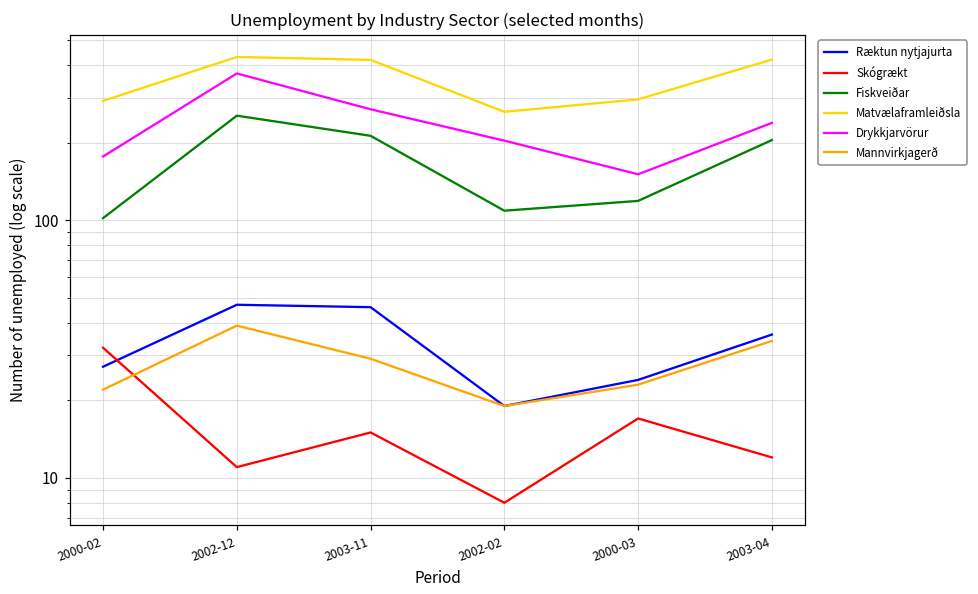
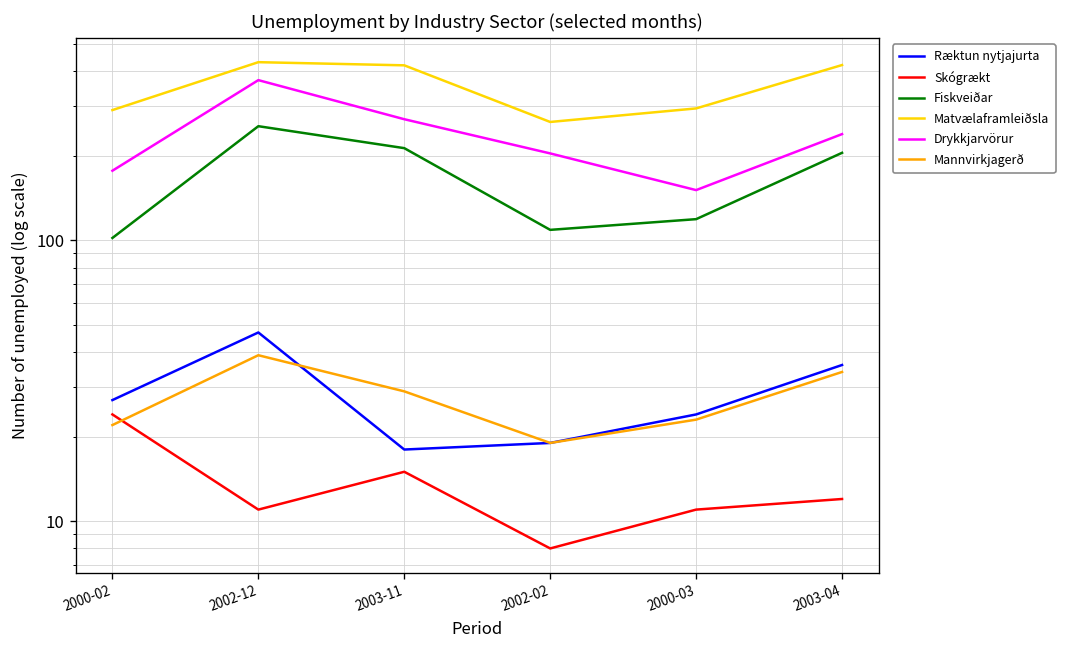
  {
    "Ræktun nytjajurta": {
      "2000-02": 27,
      "2002-12": 47,
-     "2003-11": 46,
+     "2003-11": 18,
      "2000-03": 24,
      "2003-04": 36
    },
    "Skógrækt": {
-     "2000-02": 32,
+     "2000-02": 24,
      "2002-12": 11,
      "2003-11": 15,
      "2002-02": 8,
-     "2000-03": 17,
+     "2000-03": 11,
      "2003-04": 12
    },
    "Fiskveiðar": {
      "2000-02": 100,
      "2002-12": 260,
      "2003-11": 210,
      "2002-02": 110,
      "2000-03": 120,
      "2003-04": 210
    },
    "Drykkjarvörur": {
      "2000-02": 180,
      "2002-12": 370,
      "2003-11": 270,
      "2002-02": 200,
      "2000-03": 150,
      "2003-04": 240
    }
  }
